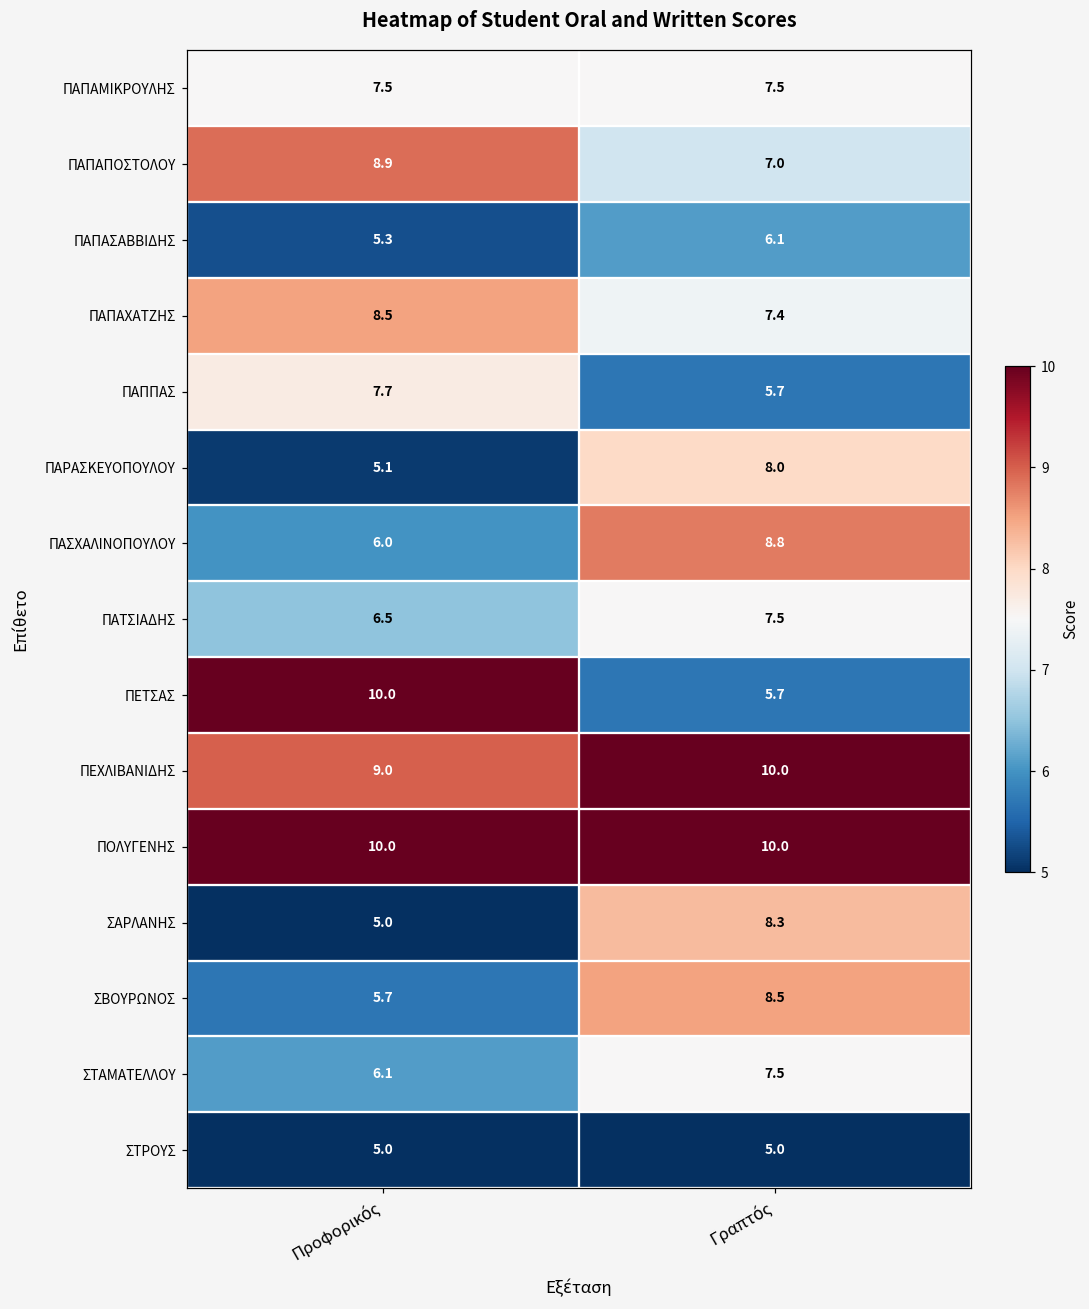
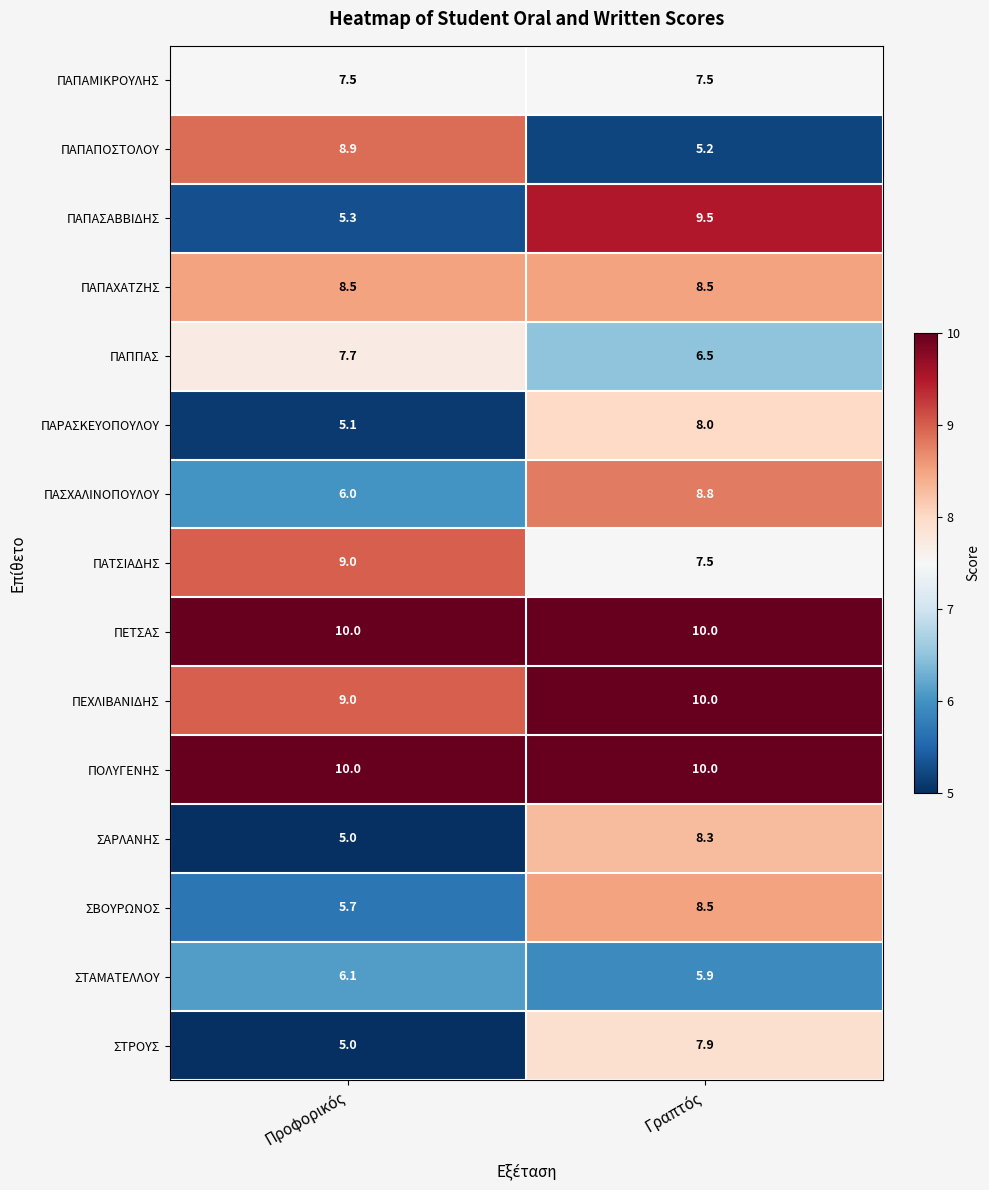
  {
    "ΠΑΠΑΜΙΚΡΟΥΛΗΣ": {
      "Προφορικός": 7.5,
      "Γραπτός": 7.5
    },
    "ΠΑΠΑΠΟΣΤΟΛΟΥ": {
      "Προφορικός": 8.9,
-     "Γραπτός": 7.0
+     "Γραπτός": 5.2
    },
    "ΠΑΠΑΣΑΒΒΙΔΗΣ": {
      "Προφορικός": 5.3,
-     "Γραπτός": 6.1
+     "Γραπτός": 9.5
    },
    "ΠΑΠΑΧΑΤΖΗΣ": {
      "Προφορικός": 8.5,
-     "Γραπτός": 7.4
+     "Γραπτός": 8.5
    },
    "ΠΑΠΠΑΣ": {
      "Προφορικός": 7.7,
-     "Γραπτός": 5.7
+     "Γραπτός": 6.5
    },
    "ΠΑΡΑΣΚΕΥΟΠΟΥΛΟΥ": {
      "Προφορικός": 5.1,
      "Γραπτός": 8.0
    },
    "ΠΑΣΧΑΛΙΝΟΠΟΥΛΟΥ": {
      "Προφορικός": 6.0,
      "Γραπτός": 8.8
    },
    "ΠΑΤΣΙΑΔΗΣ": {
-     "Προφορικός": 6.5,
+     "Προφορικός": 9.0,
      "Γραπτός": 7.5
    },
    "ΠΕΤΣΑΣ": {
      "Προφορικός": 10.0,
-     "Γραπτός": 5.7
+     "Γραπτός": 10.0
    },
    "ΠΕΧΛΙΒΑΝΙΔΗΣ": {
      "Προφορικός": 9.0,
      "Γραπτός": 10.0
    },
    "ΠΟΛΥΓΕΝΗΣ": {
      "Προφορικός": 10.0,
      "Γραπτός": 10.0
    },
    "ΣΑΡΛΑΝΗΣ": {
      "Προφορικός": 5.0,
      "Γραπτός": 8.3
    },
    "ΣΒΟΥΡΩΝΟΣ": {
      "Προφορικός": 5.7,
      "Γραπτός": 8.5
    },
    "ΣΤΑΜΑΤΕΛΛΟΥ": {
      "Προφορικός": 6.1,
-     "Γραπτός": 7.5
+     "Γραπτός": 5.9
    },
    "ΣΤΡΟΥΣ": {
      "Προφορικός": 5.0,
-     "Γραπτός": 5.0
+     "Γραπτός": 7.9
    }
  }
